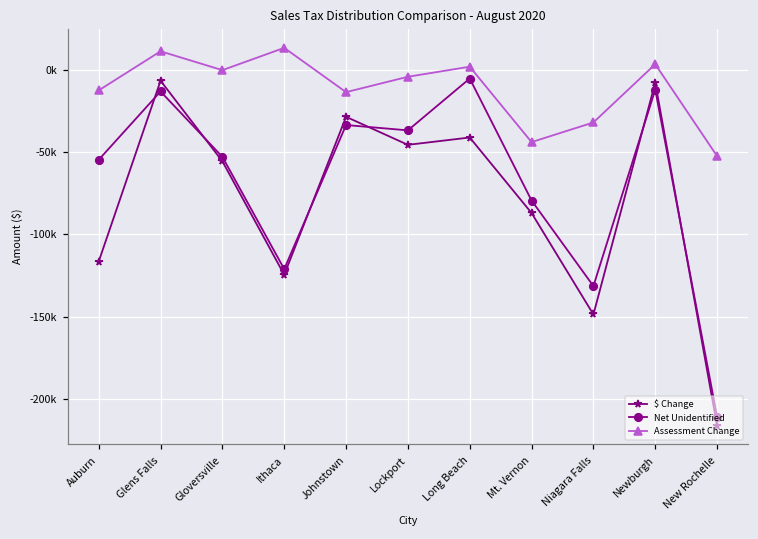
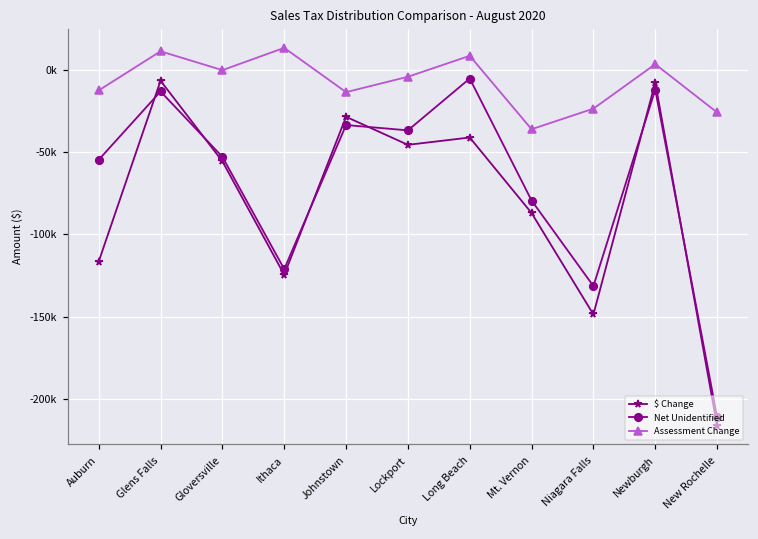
  {
    "Assessment Change": {
      "Auburn": -12000,
      "Glens Falls": 11000,
      "Gloversville": 0,
      "Ithaca": 13000,
      "Johnstown": -13000,
      "Lockport": -4000,
-     "Long Beach": 2000,
-     "Mt. Vernon": -44000,
-     "Niagara Falls": -32000,
+     "Long Beach": 9000,
+     "Mt. Vernon": -36000,
+     "Niagara Falls": -24000,
      "Newburgh": 4000,
-     "New Rochelle": -52000
+     "New Rochelle": -26000
    }
  }
